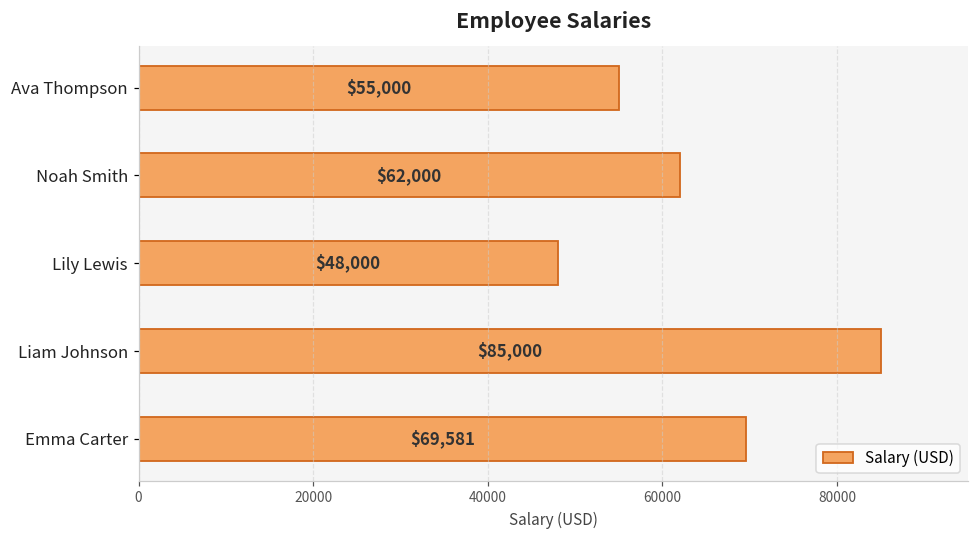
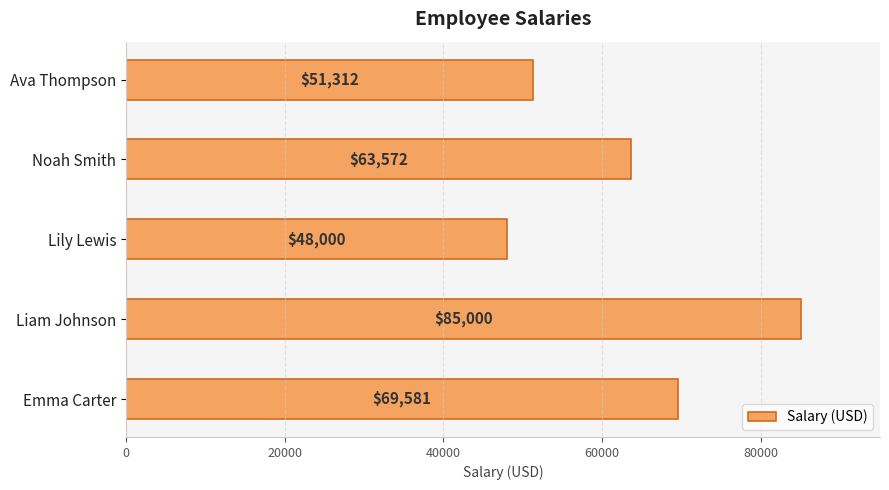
  {
-   "Ava Thompson": "$55,000",
-   "Noah Smith": "$62,000",
+   "Ava Thompson": "$51,312",
+   "Noah Smith": "$63,572",
    "Lily Lewis": "$48,000",
    "Liam Johnson": "$85,000",
    "Emma Carter": "$69,581"
  }
